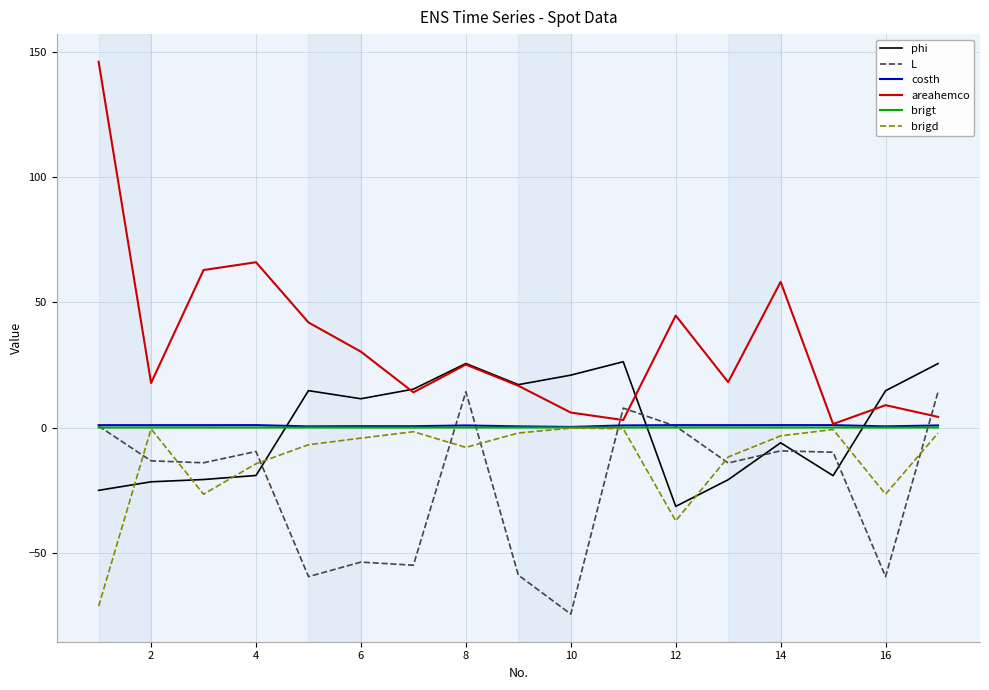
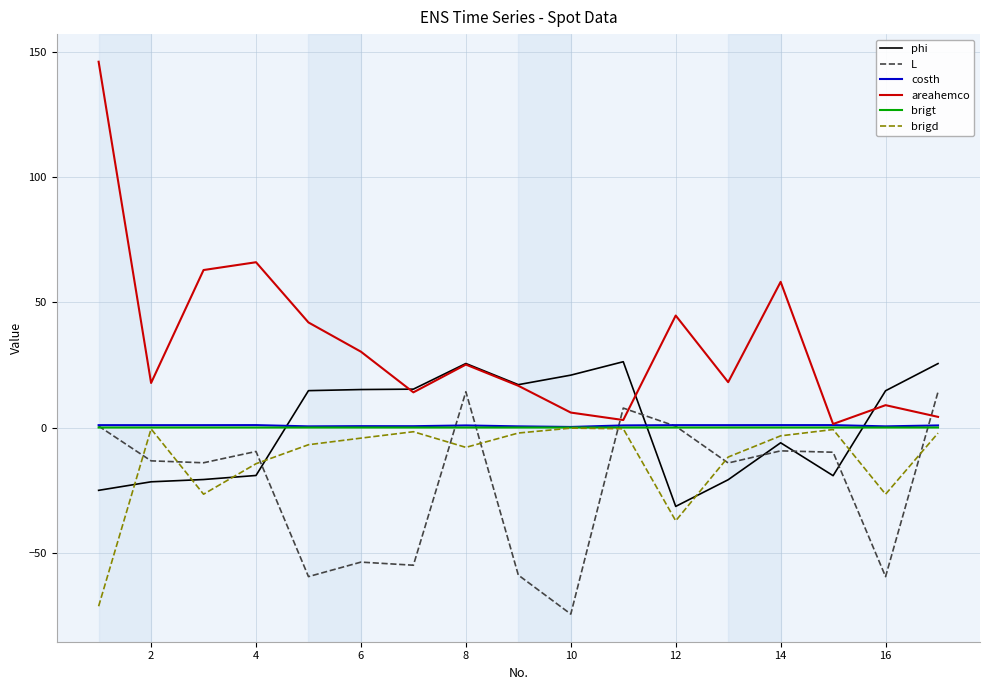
  {
    "phi": {
      "2": -22,
      "4": -19,
-     "6": 11,
+     "6": 15,
      "10": 21,
      "12": -31,
      "14": -6,
      "16": 15
    },
    "L": {
      "2": -13,
      "4": -10,
      "6": -54,
      "8": 14,
      "10": -74,
      "14": -9,
      "16": -59
    },
    "areahemco": {
      "2": 18,
      "4": 66,
      "6": 30,
      "10": 6,
      "12": 45,
      "14": 58,
      "16": 9
    },
    "brigd": {
      "4": -14,
      "6": -4,
      "8": -8,
      "12": -37,
      "14": -3,
      "16": -27
    }
  }
